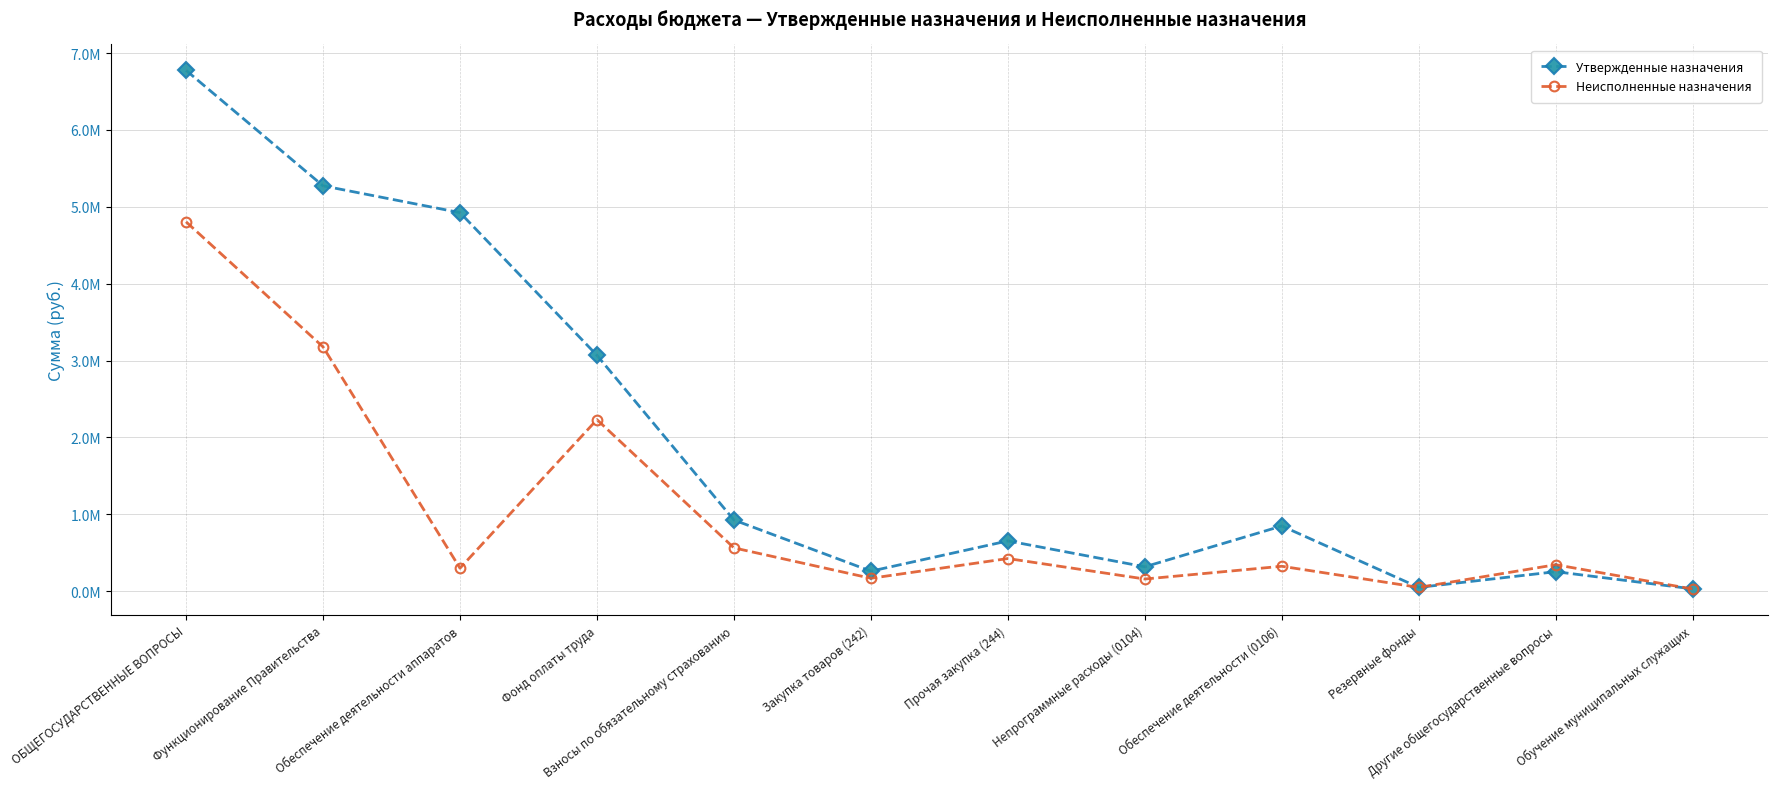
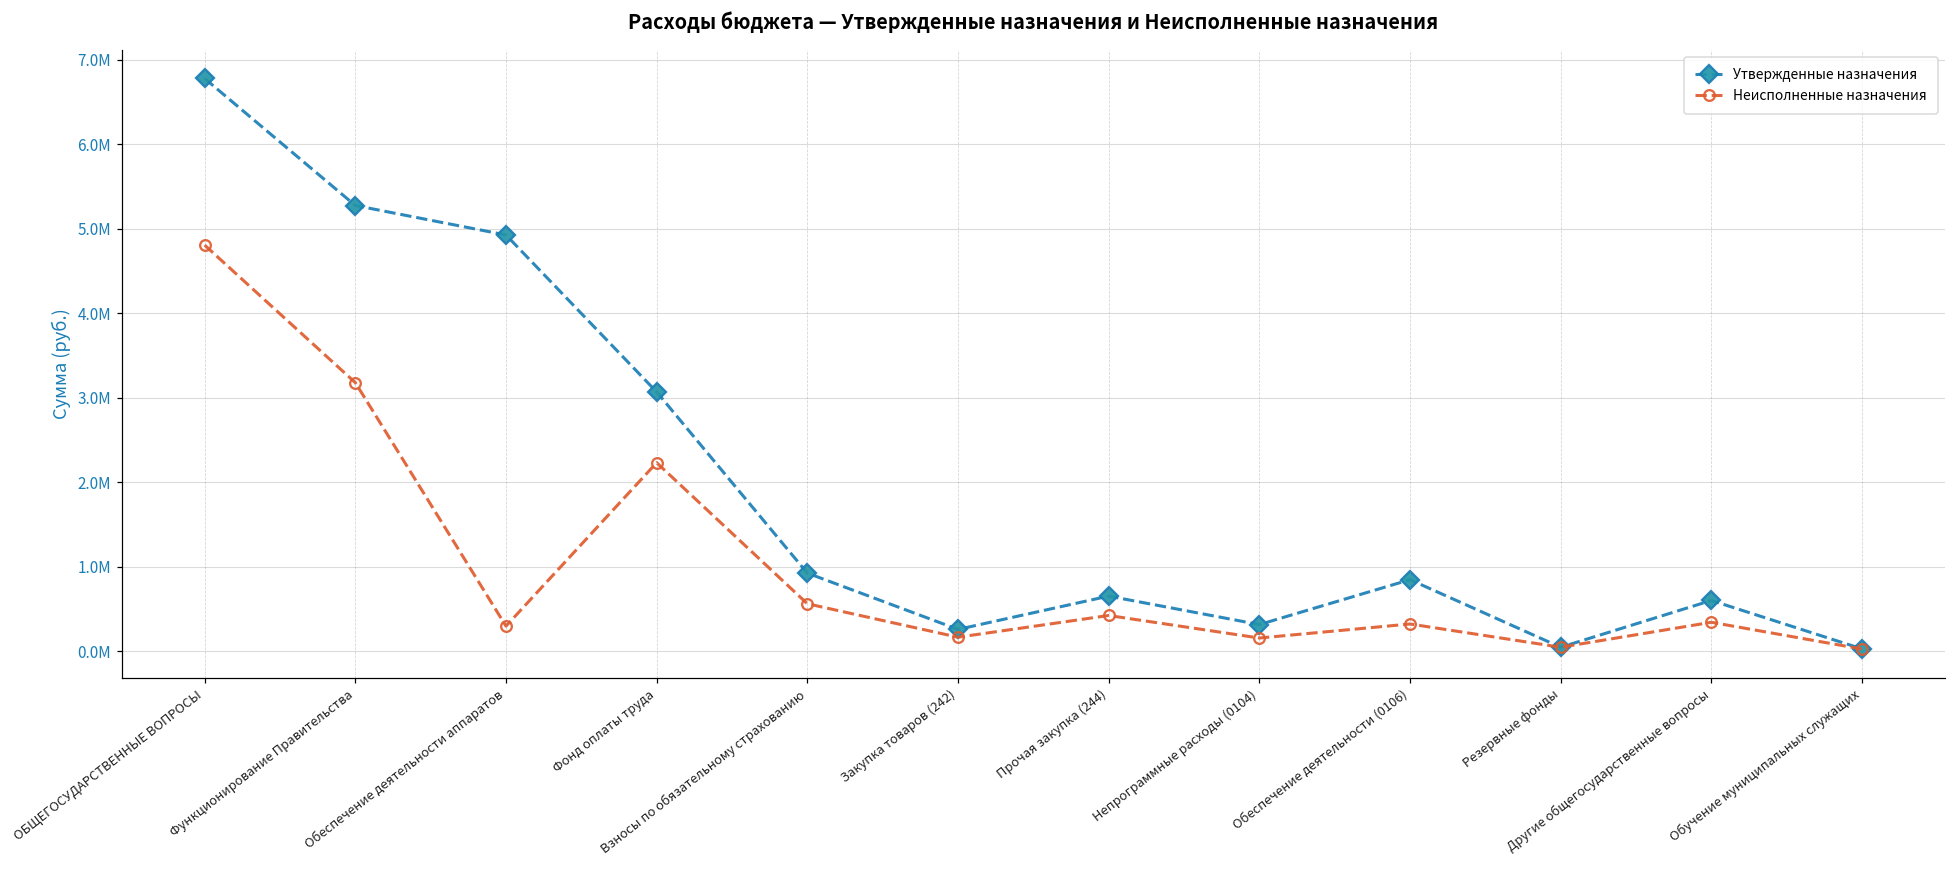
  {
    "Утвержденные назначения": {
      "ОБЩЕГОСУДАРСТВЕННЫЕ ВОПРОСЫ": 6800000,
      "Функционирование Правительства": 5300000,
      "Обеспечение деятельности аппаратов": 4900000,
      "Фонд оплаты труда": 3100000,
      "Взносы по обязательному страхованию": 900000,
      "Закупка товаров (242)": 300000,
      "Прочая закупка (244)": 700000,
      "Непрограммные расходы (0104)": 300000,
      "Обеспечение деятельности (0106)": 800000,
-     "Другие общегосударственные вопросы": 300000
+     "Другие общегосударственные вопросы": 600000
    },
    "Неисполненные назначения": {
      "ОБЩЕГОСУДАРСТВЕННЫЕ ВОПРОСЫ": 4800000,
      "Функционирование Правительства": 3200000,
      "Обеспечение деятельности аппаратов": 300000,
      "Фонд оплаты труда": 2200000,
      "Взносы по обязательному страхованию": 600000,
      "Закупка товаров (242)": 200000,
      "Прочая закупка (244)": 400000,
      "Непрограммные расходы (0104)": 200000,
      "Обеспечение деятельности (0106)": 300000,
      "Другие общегосударственные вопросы": 300000
    }
  }
